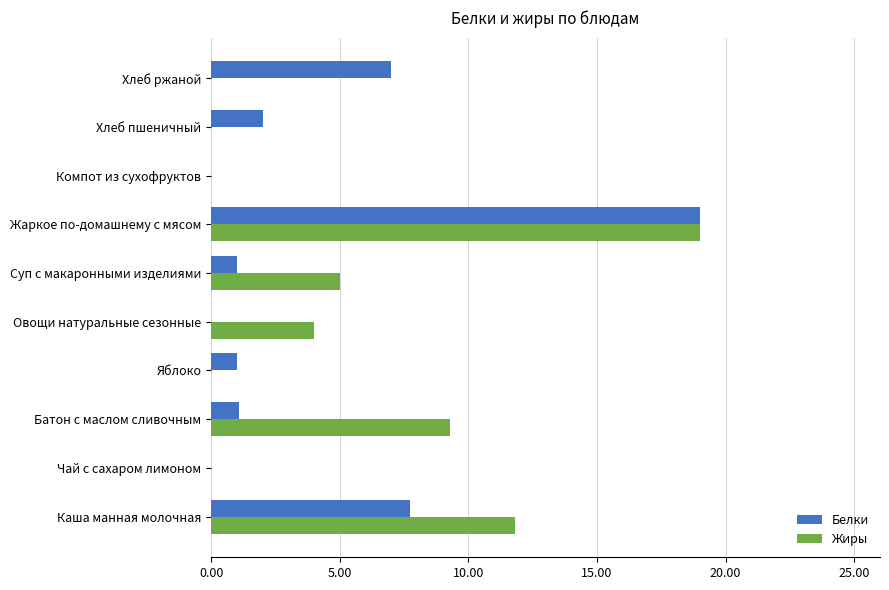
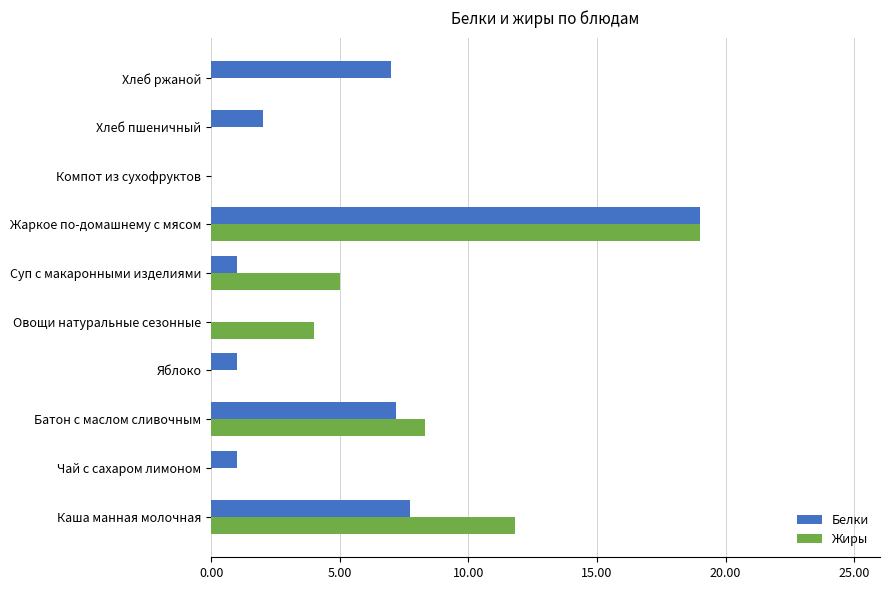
  {
    "Белки": {
      "Хлеб ржаной": 7.0,
      "Хлеб пшеничный": 2.0,
      "Компот из сухофруктов": 0.0,
      "Жаркое по-домашнему с мясом": 19.0,
      "Суп с макаронными изделиями": 1.0,
      "Овощи натуральные сезонные": 0.0,
      "Яблоко": 1.0,
-     "Батон с маслом сливочным": 1.1,
-     "Чай с сахаром лимоном": 0,
+     "Батон с маслом сливочным": 7.2,
+     "Чай с сахаром лимоном": 1,
      "Каша манная молочная": 7.7
    },
    "Жиры": {
      "Хлеб ржаной": 0.0,
      "Хлеб пшеничный": 0.0,
      "Компот из сухофруктов": 0.0,
      "Жаркое по-домашнему с мясом": 19.0,
      "Суп с макаронными изделиями": 5.0,
      "Овощи натуральные сезонные": 4.0,
      "Яблоко": 0.0,
-     "Батон с маслом сливочным": 9.3,
+     "Батон с маслом сливочным": 8.3,
      "Чай с сахаром лимоном": 0.0,
      "Каша манная молочная": 11.8
    }
  }
